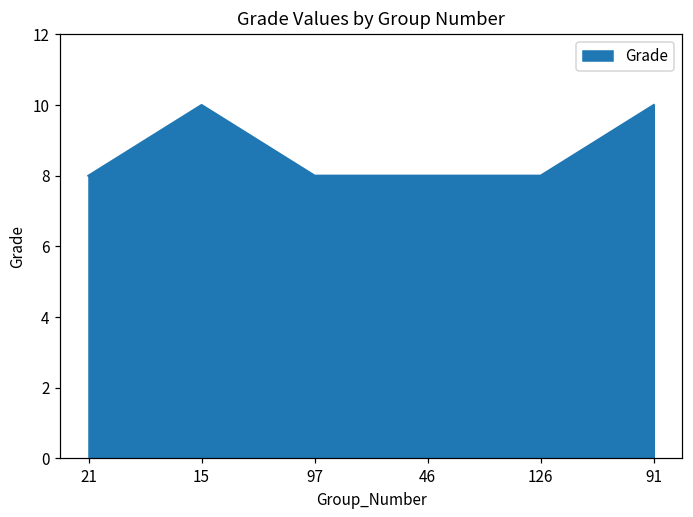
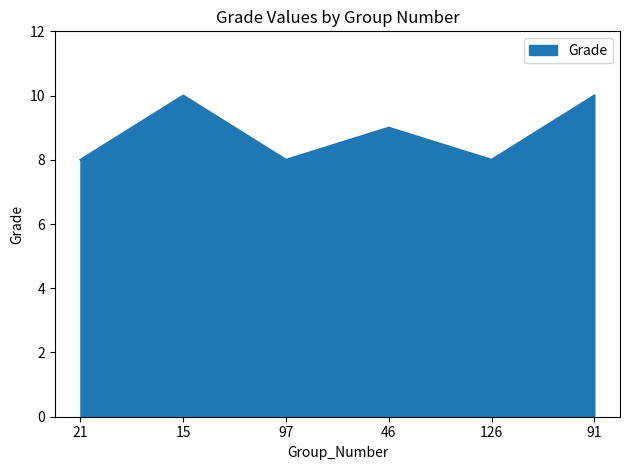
  {
    "21": 8,
    "15": 10,
    "97": 8,
-   "46": 8,
+   "46": 9,
    "126": 8,
    "91": 10
  }
